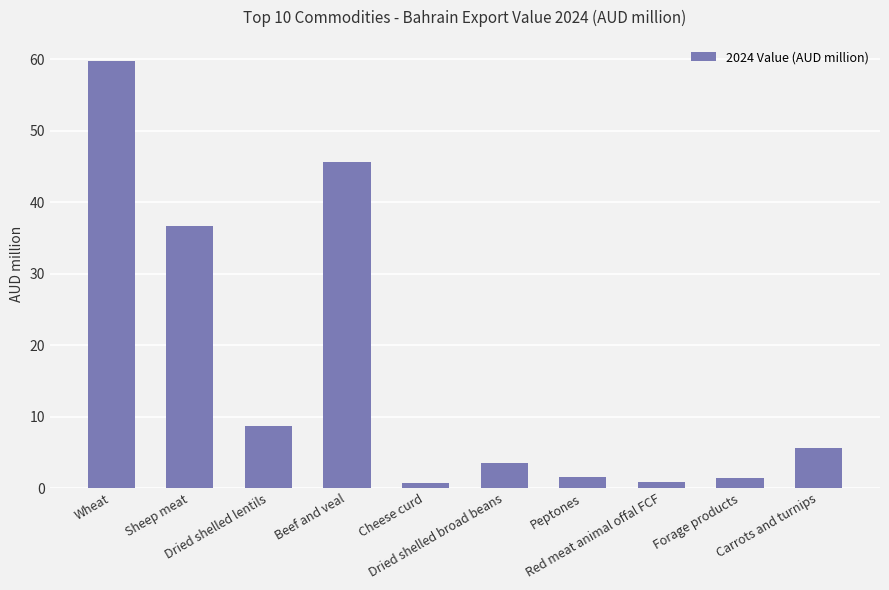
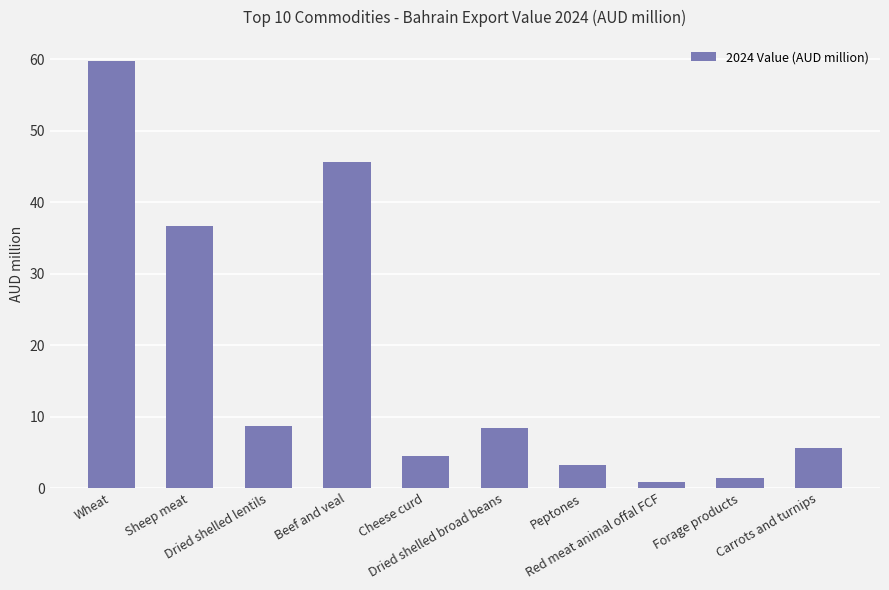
  {
    "Wheat": 60,
    "Sheep meat": 37,
    "Dried shelled lentils": 9,
    "Beef and veal": 46,
-   "Cheese curd": 1,
-   "Dried shelled broad beans": 3,
-   "Peptones": 1,
+   "Cheese curd": 4,
+   "Dried shelled broad beans": 8,
+   "Peptones": 3,
    "Red meat animal offal FCF": 1,
    "Forage products": 1,
    "Carrots and turnips": 6
  }
